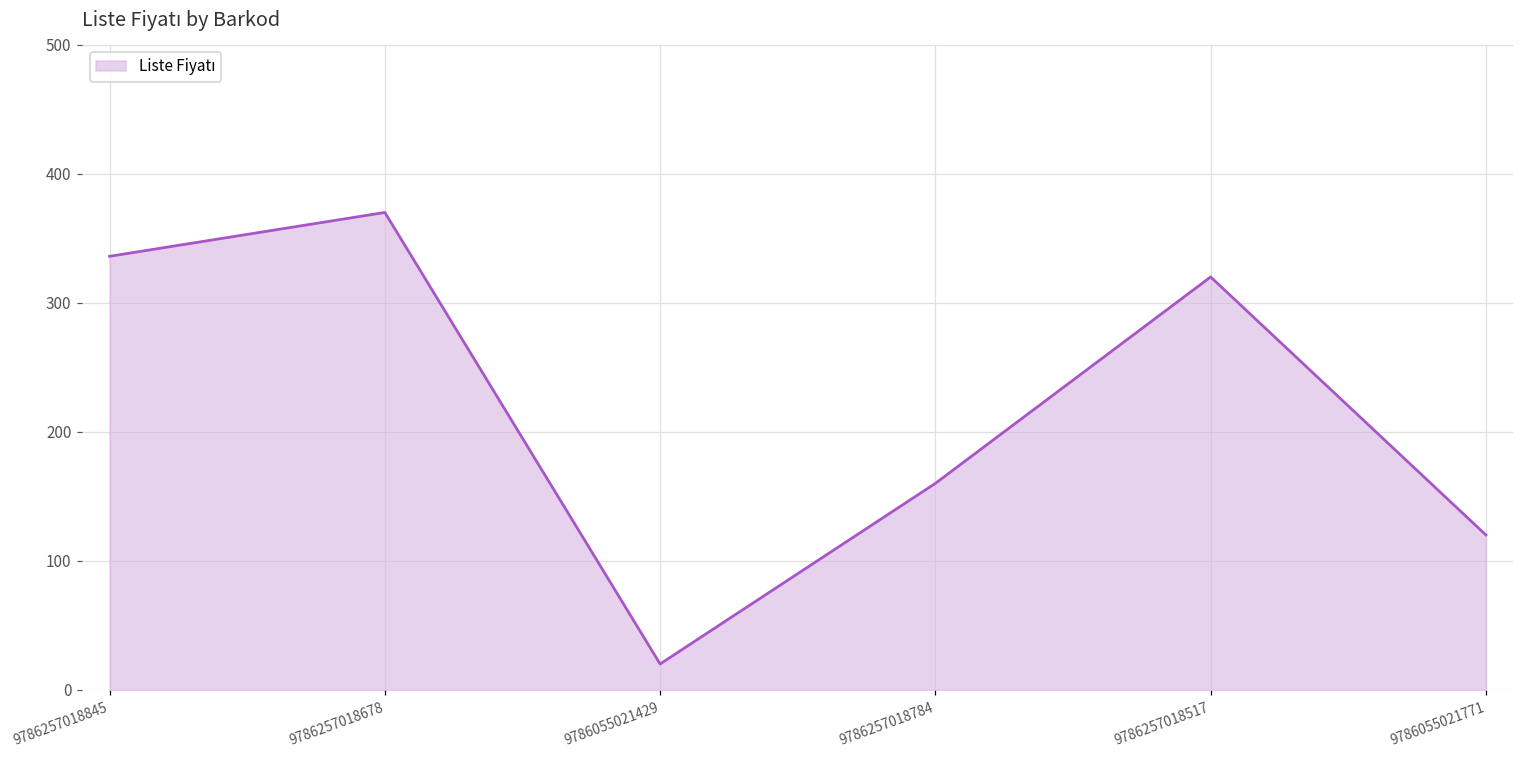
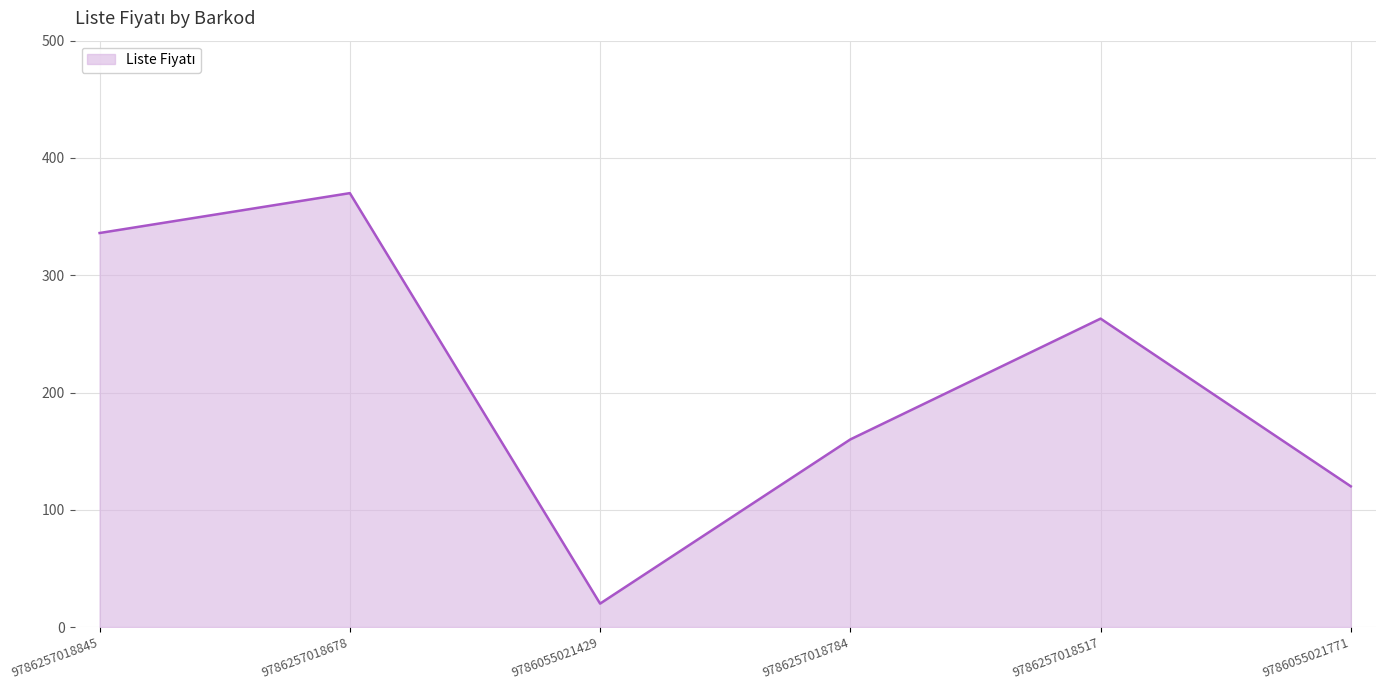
  {
    "9786257018845": 336,
    "9786257018678": 370,
    "9786055021429": 20,
    "9786257018784": 160,
-   "9786257018517": 320,
+   "9786257018517": 263,
    "9786055021771": 120
  }
